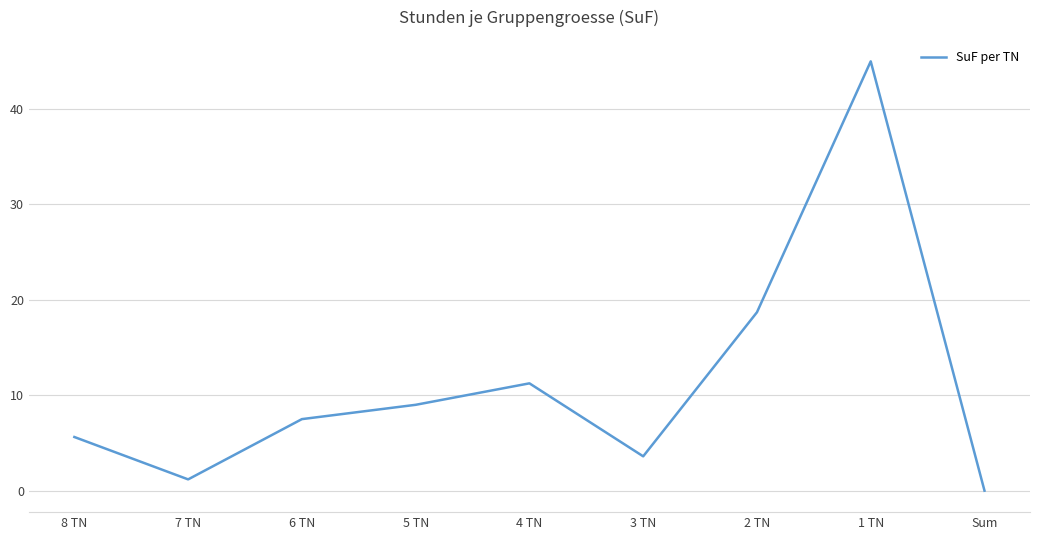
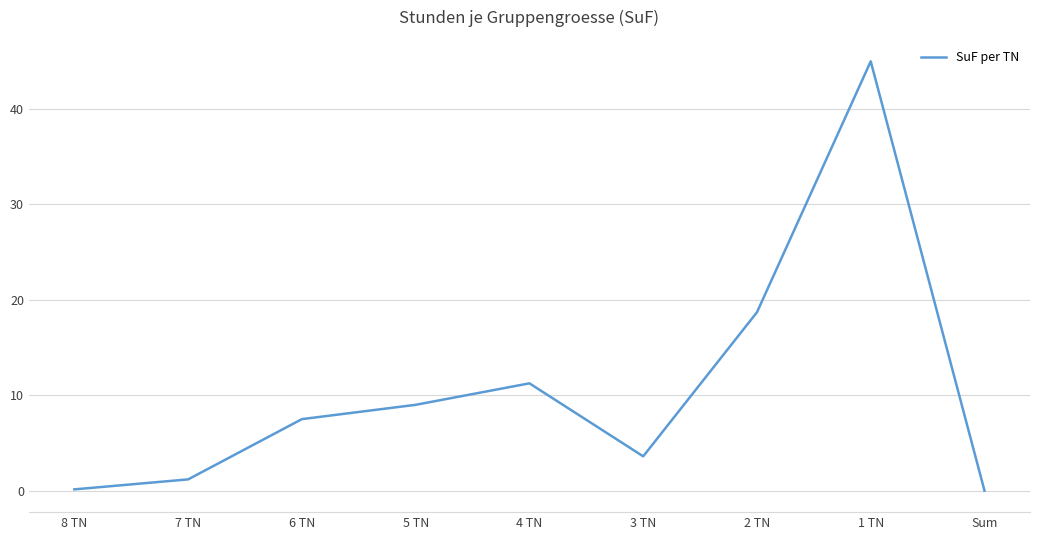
  {
-   "8 TN": 6,
+   "8 TN": 0,
    "7 TN": 1,
    "6 TN": 8,
    "5 TN": 9,
    "4 TN": 11,
    "3 TN": 4,
    "2 TN": 19,
    "1 TN": 45,
    "Sum": 0
  }
